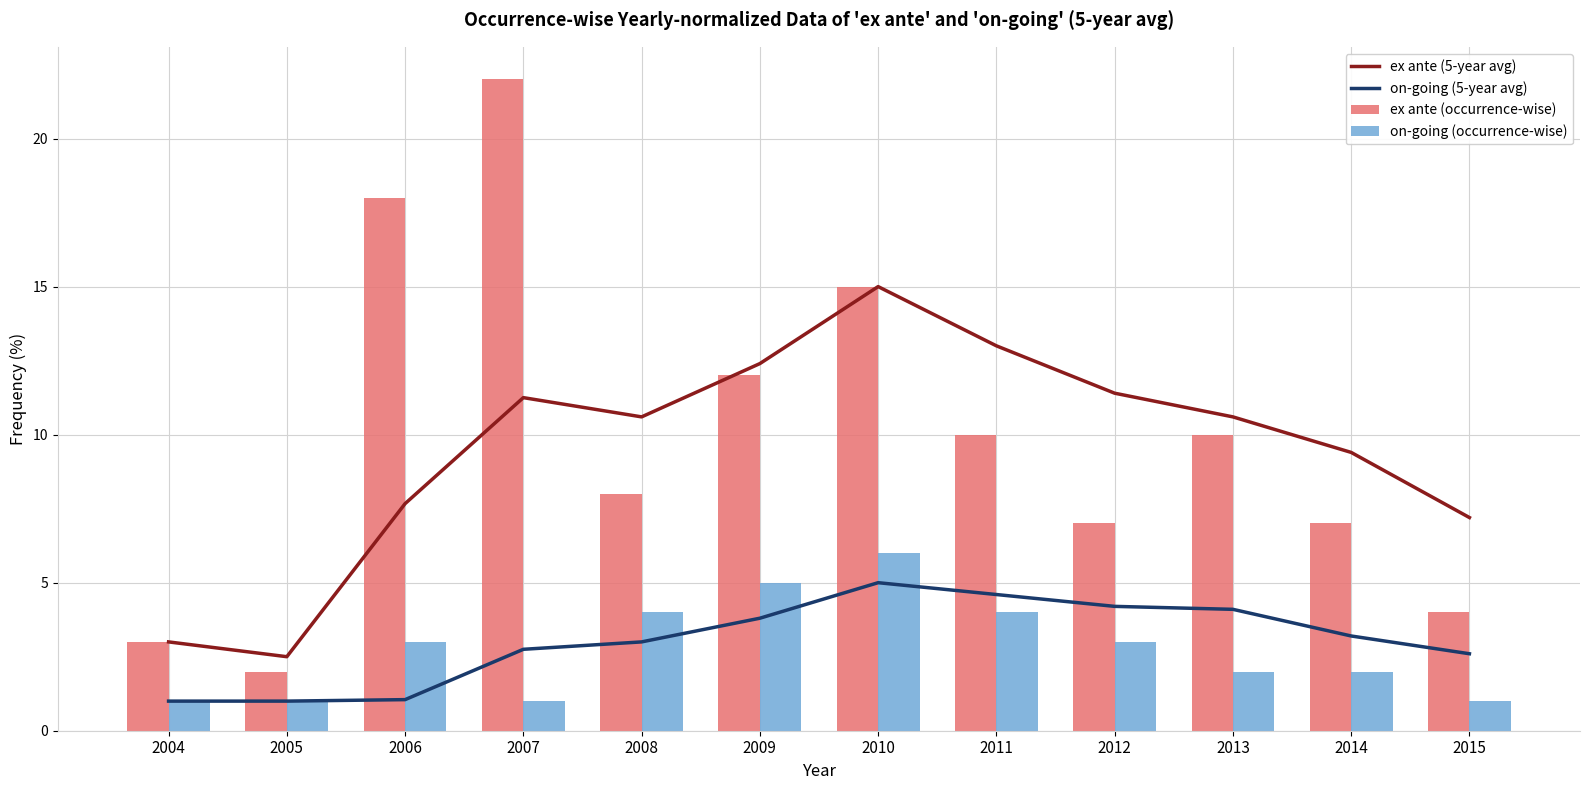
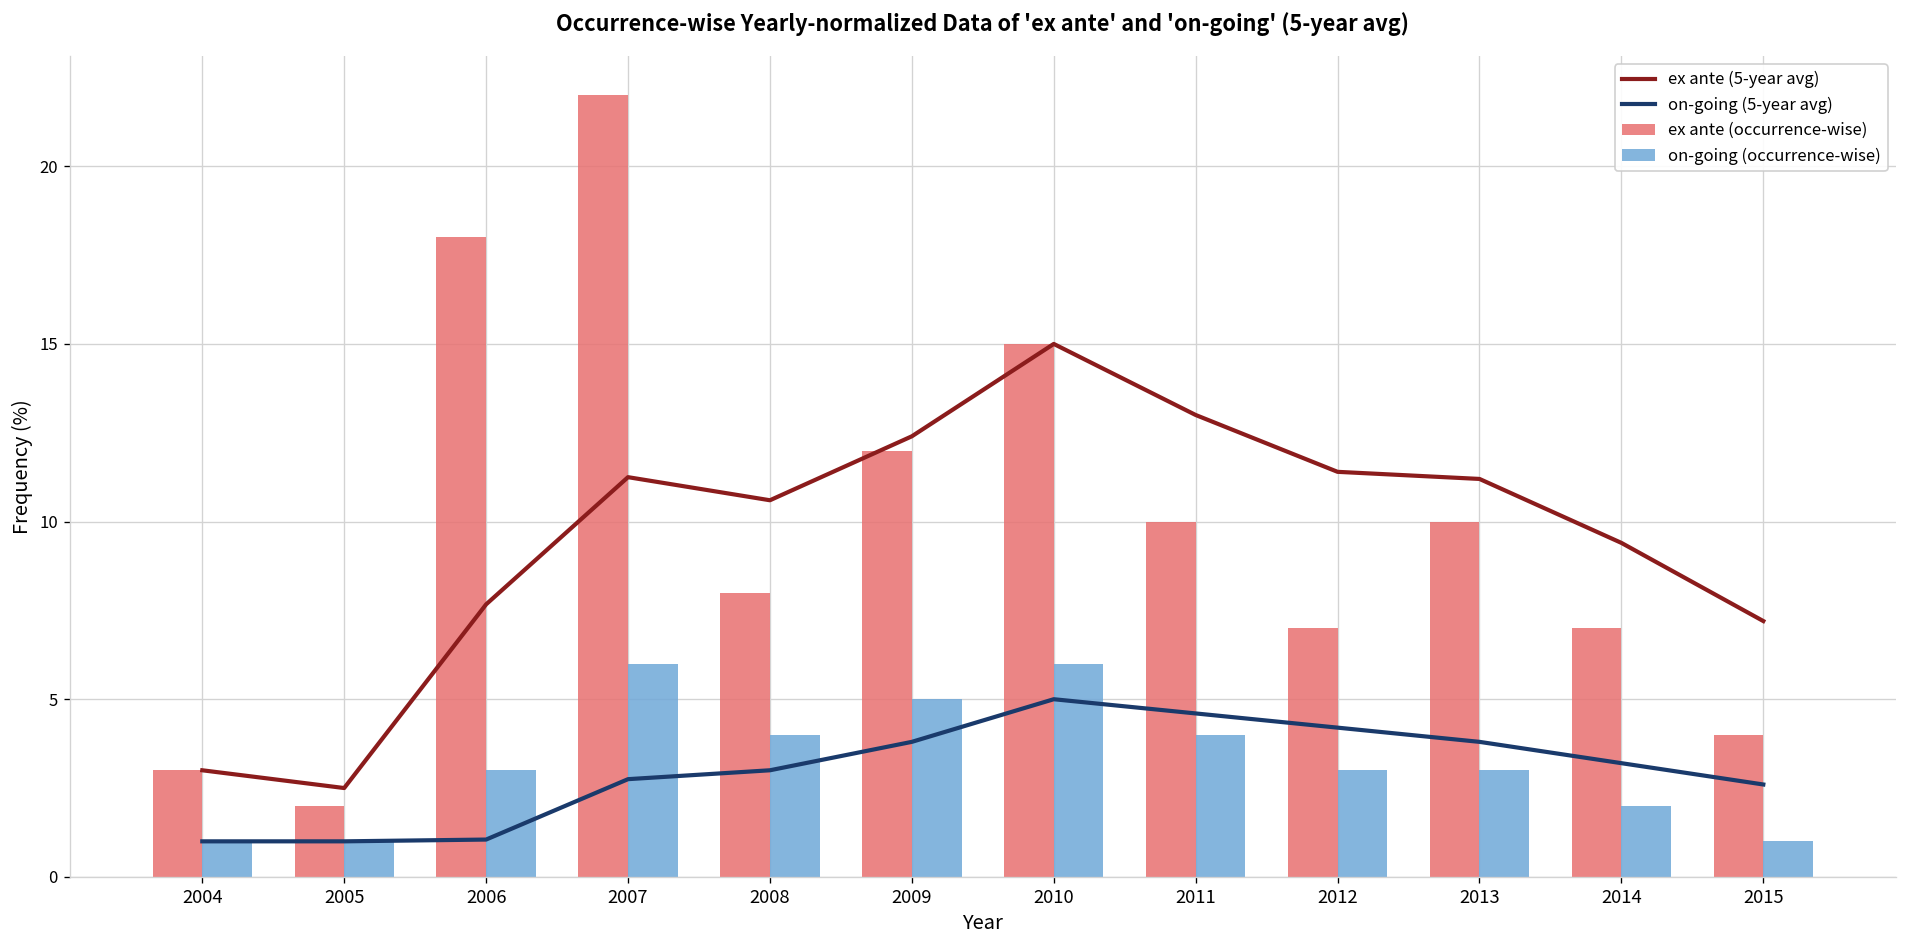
  {
    "ex ante (occurrence-wise)": {
      "2004": 3.0,
      "2005": 2.0,
      "2006": 18.0,
      "2007": 22.0,
      "2008": 8.0,
      "2009": 12.0,
      "2010": 15.0,
      "2011": 10.0,
      "2012": 7.0,
      "2013": 10.0,
      "2014": 7.0,
      "2015": 4.0
    },
    "ex ante (5-year avg)": {
      "2004": 3.0,
      "2005": 2.5,
      "2006": 7.7,
      "2007": 11.3,
      "2008": 10.6,
      "2009": 12.4,
      "2010": 15.0,
      "2011": 13.0,
      "2012": 11.4,
-     "2013": 10.6,
+     "2013": 11.2,
      "2014": 9.4,
      "2015": 7.2
    },
    "on-going (5-year avg)": {
      "2004": 1.0,
      "2005": 1.0,
      "2006": 1.1,
      "2007": 2.8,
      "2008": 3.0,
      "2009": 3.8,
      "2010": 5.0,
      "2011": 4.6,
      "2012": 4.2,
-     "2013": 4.1,
+     "2013": 3.8,
      "2014": 3.2,
      "2015": 2.6
    },
    "on-going (occurrence-wise)": {
      "2004": 1,
      "2005": 1,
      "2006": 3,
-     "2007": 1,
+     "2007": 6,
      "2008": 4,
      "2009": 5,
      "2010": 6,
      "2011": 4,
      "2012": 3,
-     "2013": 2,
+     "2013": 3,
      "2014": 2,
      "2015": 1
    }
  }
